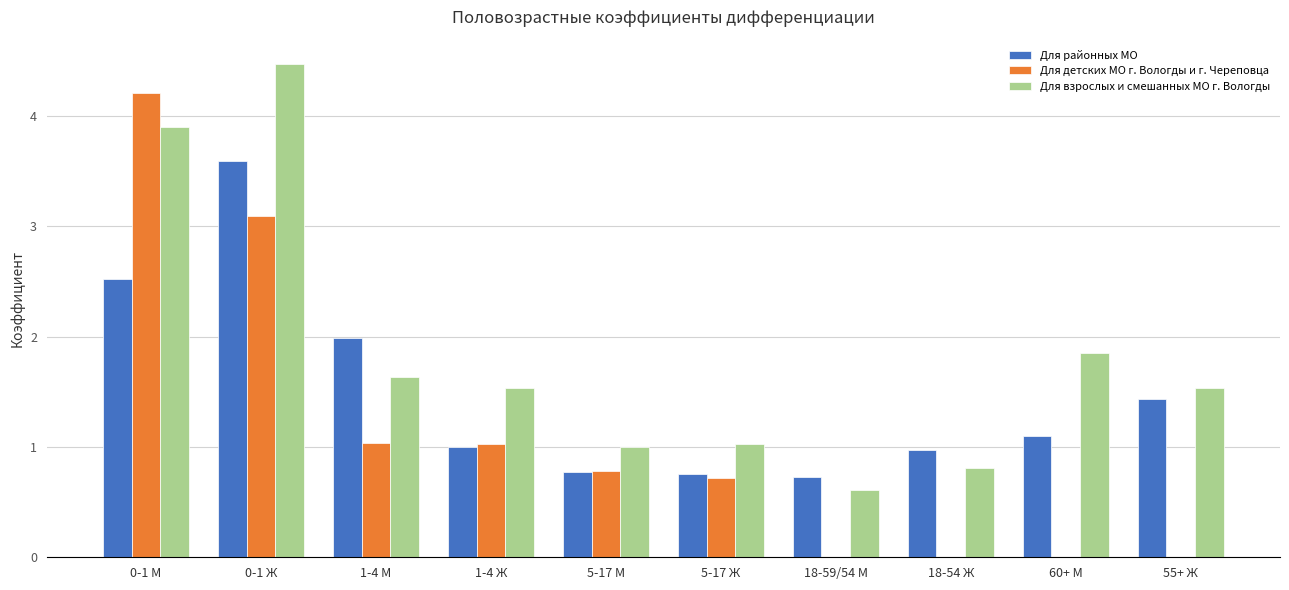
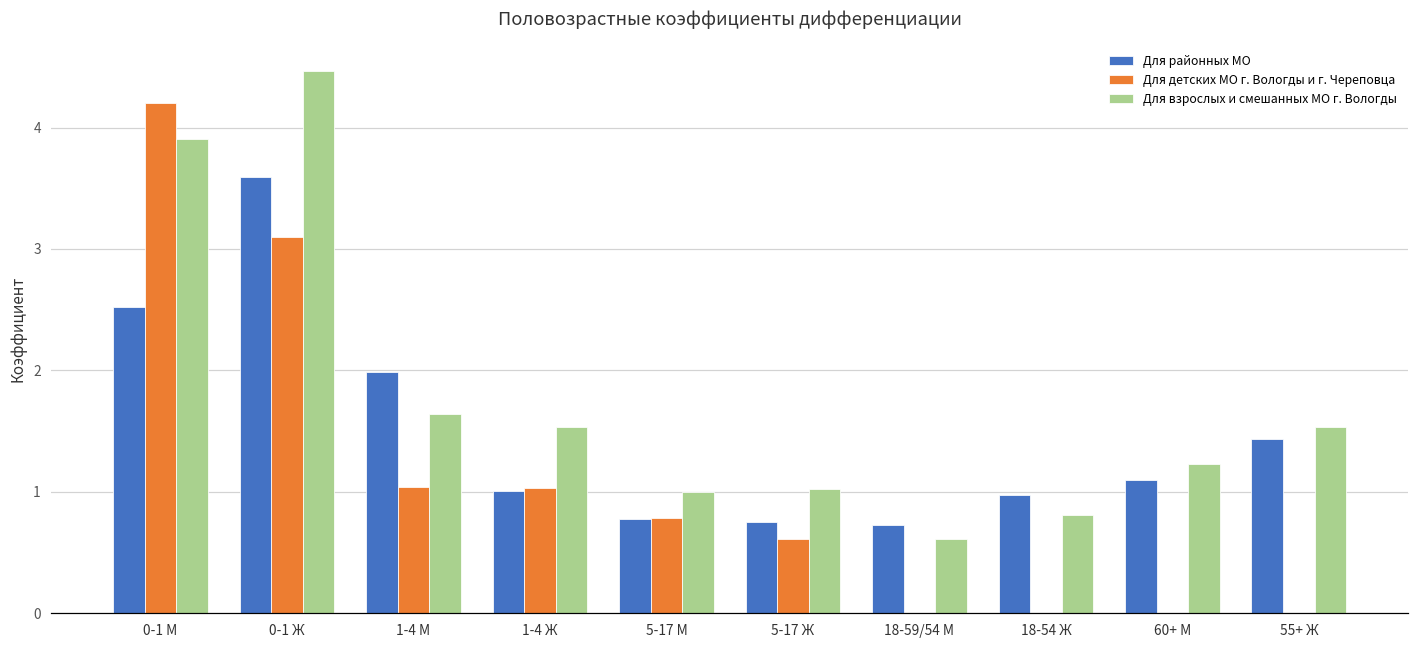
  {
    "Для районных МО": {
      "0-1 М": 2.53,
      "0-1 Ж": 3.59,
      "1-4 М": 1.99,
      "1-4 Ж": 1.00,
      "5-17 М": 0.77,
      "5-17 Ж": 0.75,
      "18-59/54 М": 0.73,
      "18-54 Ж": 0.97,
      "60+ М": 1.10,
      "55+ Ж": 1.44
    },
    "Для детских МО г. Вологды и г. Череповца": {
      "0-1 М": 4.21,
      "0-1 Ж": 3.10,
      "1-4 М": 1.04,
      "1-4 Ж": 1.03,
      "5-17 М": 0.79,
-     "5-17 Ж": 0.72,
+     "5-17 Ж": 0.61,
      "18-59/54 М": 0.00,
      "18-54 Ж": 0.00,
      "60+ М": 0.00,
      "55+ Ж": 0.00
    },
    "Для взрослых и смешанных МО г. Вологды": {
      "0-1 М": 3.91,
      "0-1 Ж": 4.47,
      "1-4 М": 1.64,
      "1-4 Ж": 1.53,
      "5-17 М": 1.00,
      "5-17 Ж": 1.03,
      "18-59/54 М": 0.61,
      "18-54 Ж": 0.81,
-     "60+ М": 1.85,
+     "60+ М": 1.23,
      "55+ Ж": 1.53
    }
  }
